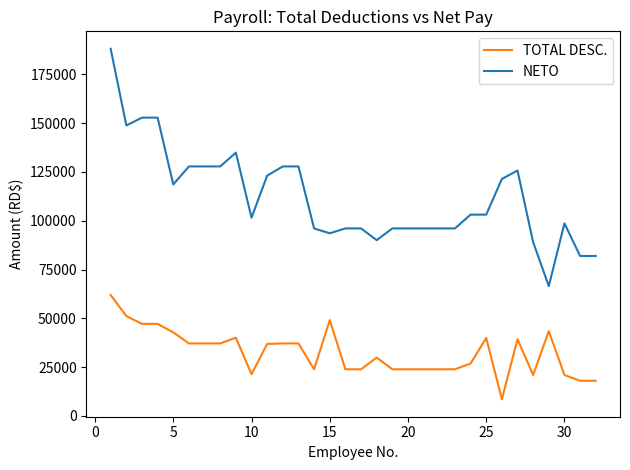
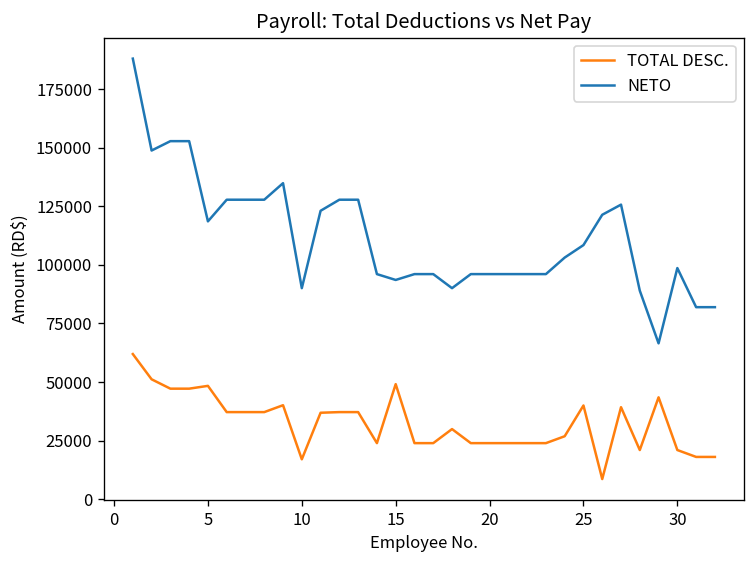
  {
    "TOTAL DESC.": {
-     "5": 43000,
-     "10": 21000,
+     "5": 48000,
+     "10": 17000,
      "15": 49000,
      "20": 24000,
      "25": 40000,
      "30": 21000
    },
    "NETO": {
      "5": 119000,
-     "10": 102000,
+     "10": 90000,
      "15": 94000,
      "20": 96000,
-     "25": 103000,
+     "25": 108000,
      "30": 99000
    }
  }
